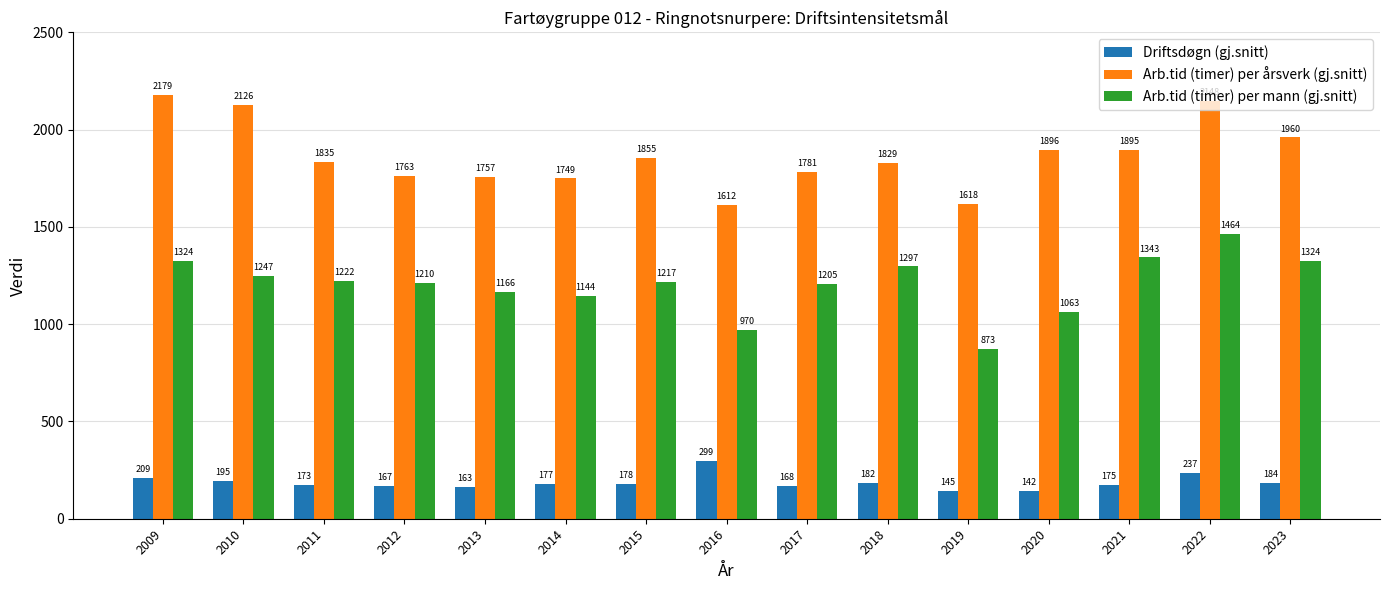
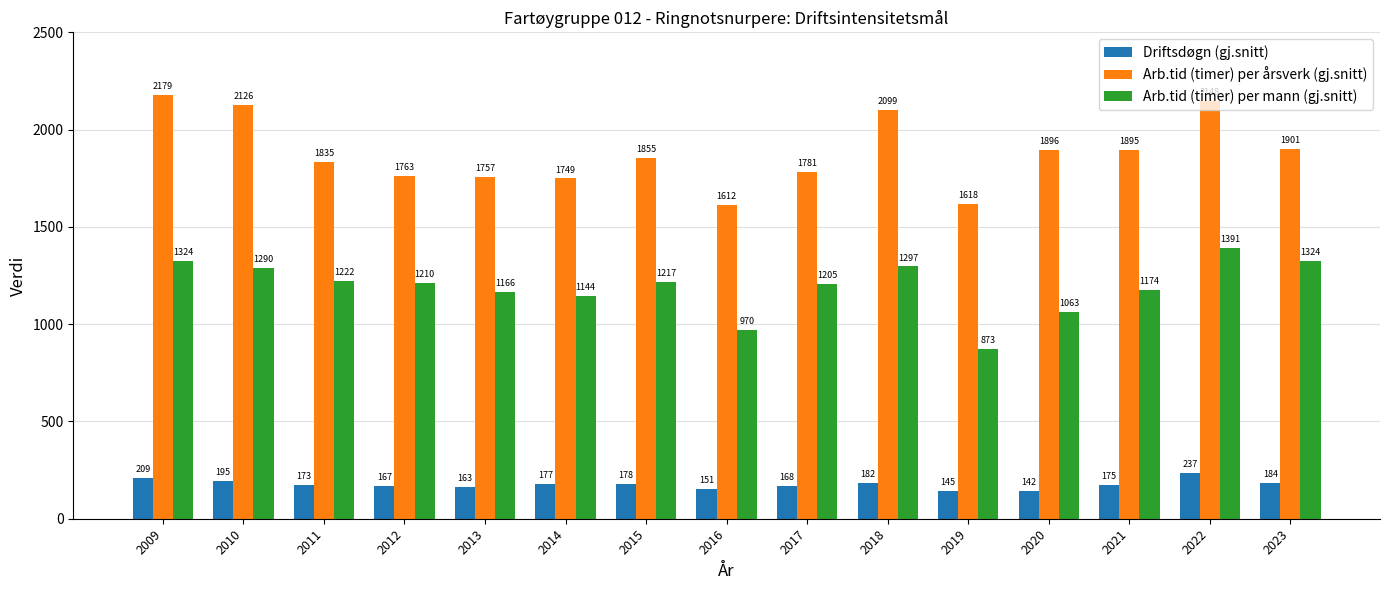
  {
    "Driftsdøgn (gj.snitt)": {
      "2009": 209,
      "2010": 195,
      "2011": 173,
      "2012": 167,
      "2013": 163,
      "2014": 177,
      "2015": 178,
-     "2016": 299,
+     "2016": 151,
      "2017": 168,
      "2018": 182,
      "2019": 145,
      "2020": 142,
      "2021": 175,
      "2022": 237,
      "2023": 184
    },
    "Arb.tid (timer) per årsverk (gj.snitt)": {
      "2009": 2179,
      "2010": 2126,
      "2011": 1835,
      "2012": 1763,
      "2013": 1757,
      "2014": 1749,
      "2015": 1855,
      "2016": 1612,
      "2017": 1781,
-     "2018": 1829,
+     "2018": 2099,
      "2019": 1618,
      "2020": 1896,
      "2021": 1895,
-     "2023": 1960
+     "2023": 1901
    },
    "Arb.tid (timer) per mann (gj.snitt)": {
      "2009": 1324,
-     "2010": 1247,
+     "2010": 1290,
      "2011": 1222,
      "2012": 1210,
      "2013": 1166,
      "2014": 1144,
      "2015": 1217,
      "2016": 970,
      "2017": 1205,
      "2018": 1297,
      "2019": 873,
      "2020": 1063,
-     "2021": 1343,
-     "2022": 1464,
+     "2021": 1174,
+     "2022": 1391,
      "2023": 1324
    }
  }
